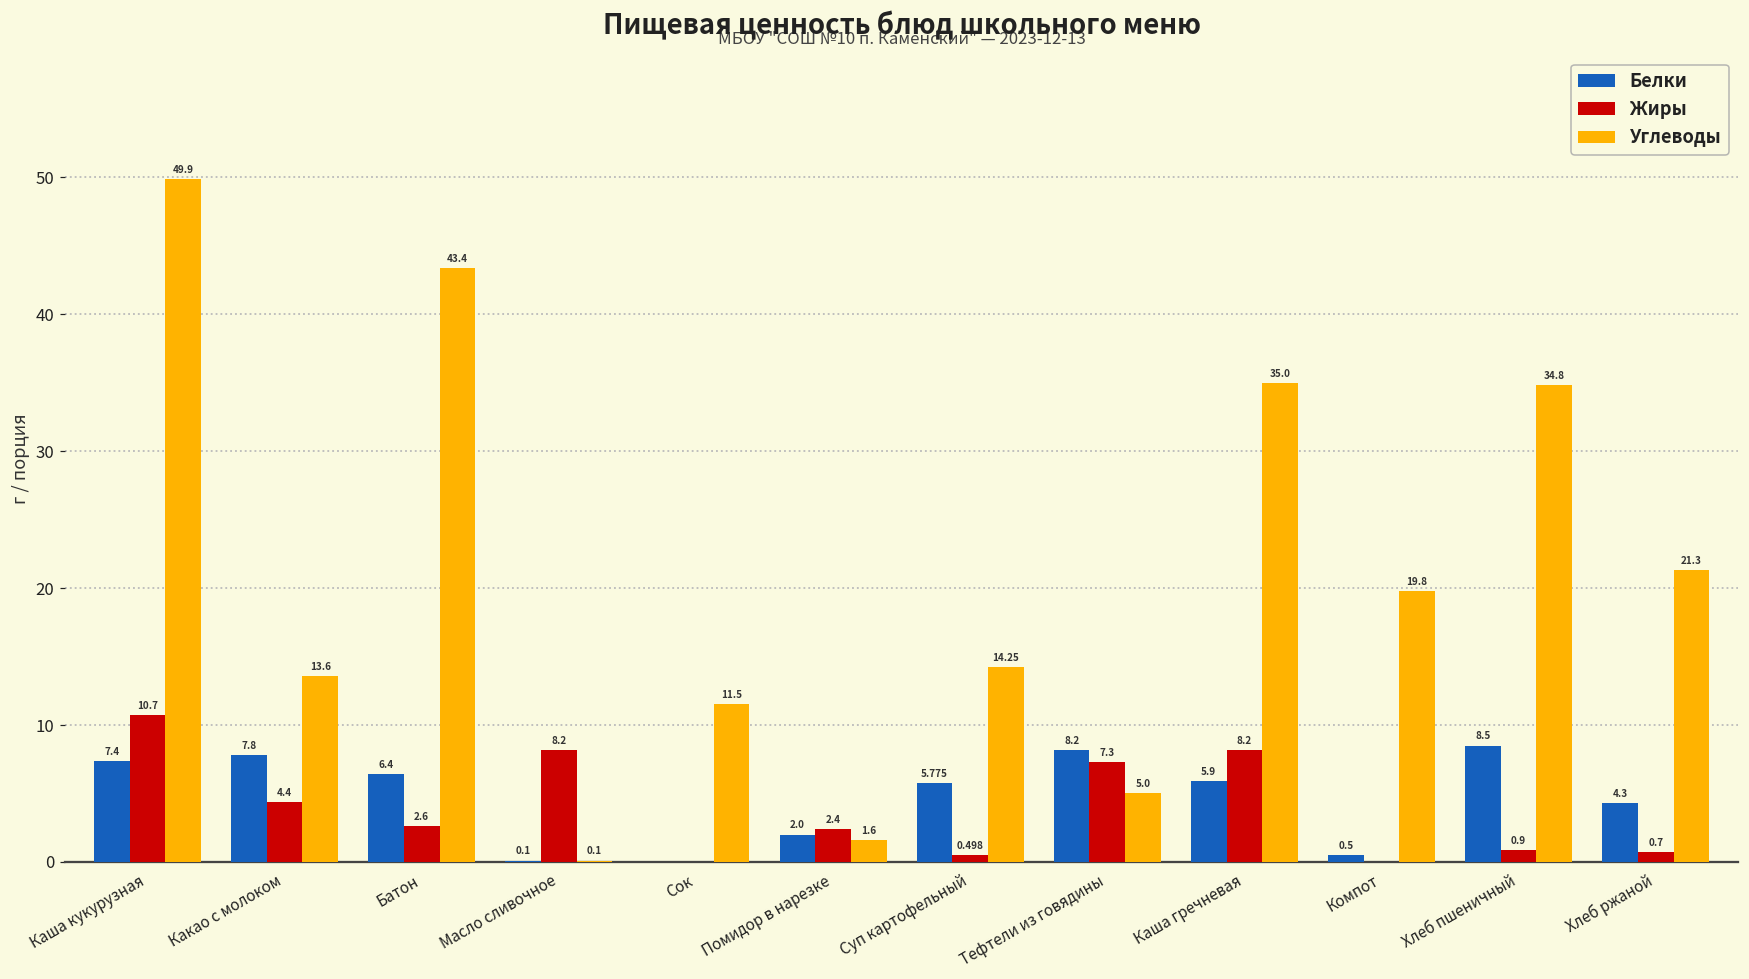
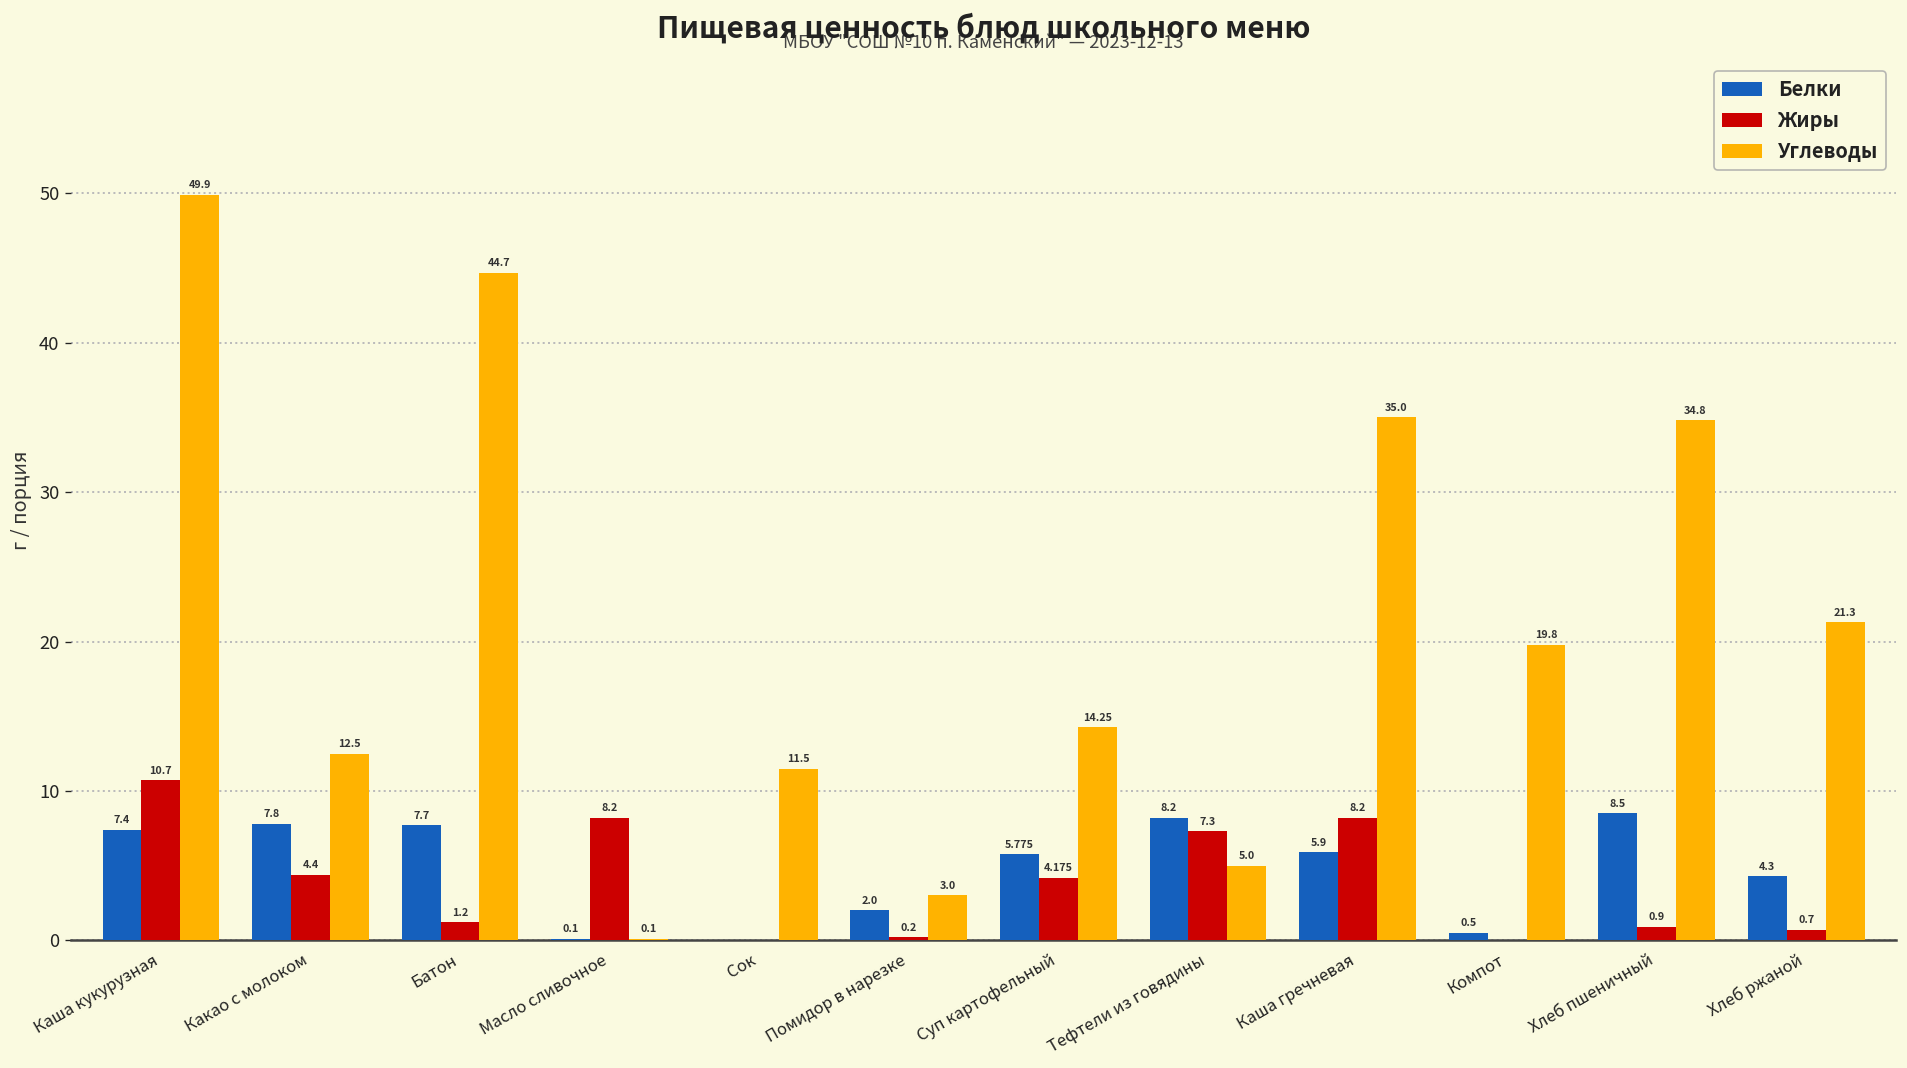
  {
    "Белки": {
      "Каша кукурузная": 7.4,
      "Какао с молоком": 7.8,
-     "Батон": 6.4,
+     "Батон": 7.7,
      "Масло сливочное": 0.1,
      "Помидор в нарезке": 2.0,
      "Суп картофельный": 5.775,
      "Тефтели из говядины": 8.2,
      "Каша гречневая": 5.9,
      "Компот": 0.5,
      "Хлеб пшеничный": 8.5,
      "Хлеб ржаной": 4.3
    },
    "Жиры": {
      "Каша кукурузная": 10.7,
      "Какао с молоком": 4.4,
-     "Батон": 2.6,
+     "Батон": 1.2,
      "Масло сливочное": 8.2,
-     "Помидор в нарезке": 2.4,
-     "Суп картофельный": 0.498,
+     "Помидор в нарезке": 0.2,
+     "Суп картофельный": 4.175,
      "Тефтели из говядины": 7.3,
      "Каша гречневая": 8.2,
      "Хлеб пшеничный": 0.9,
      "Хлеб ржаной": 0.7
    },
    "Углеводы": {
      "Каша кукурузная": 49.9,
-     "Какао с молоком": 13.6,
-     "Батон": 43.4,
+     "Какао с молоком": 12.5,
+     "Батон": 44.7,
      "Масло сливочное": 0.1,
      "Сок": 11.5,
-     "Помидор в нарезке": 1.6,
+     "Помидор в нарезке": 3.0,
      "Суп картофельный": 14.25,
      "Тефтели из говядины": 5.0,
      "Каша гречневая": 35.0,
      "Компот": 19.8,
      "Хлеб пшеничный": 34.8,
      "Хлеб ржаной": 21.3
    }
  }
